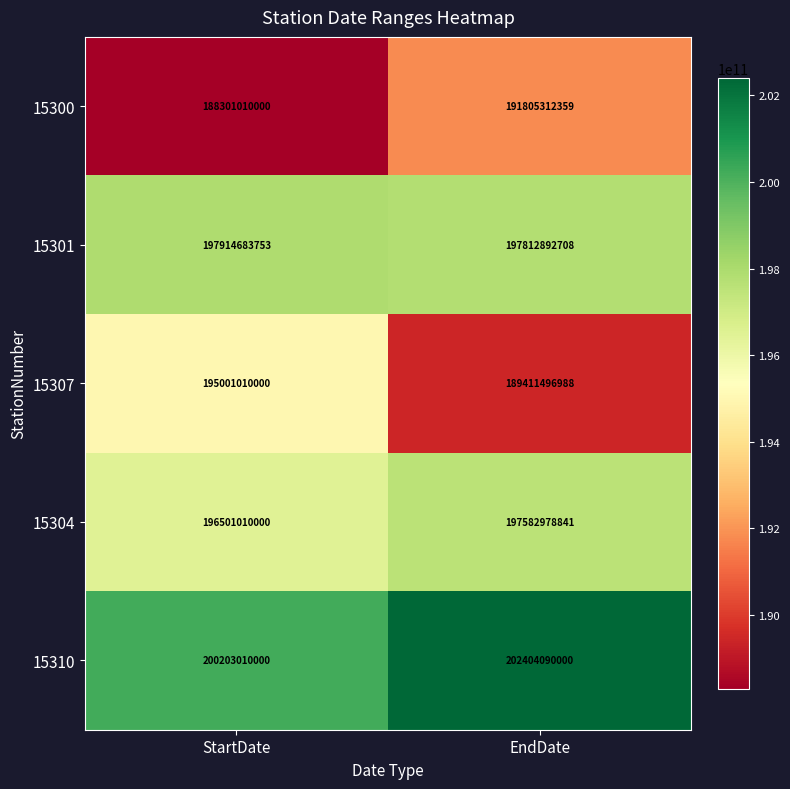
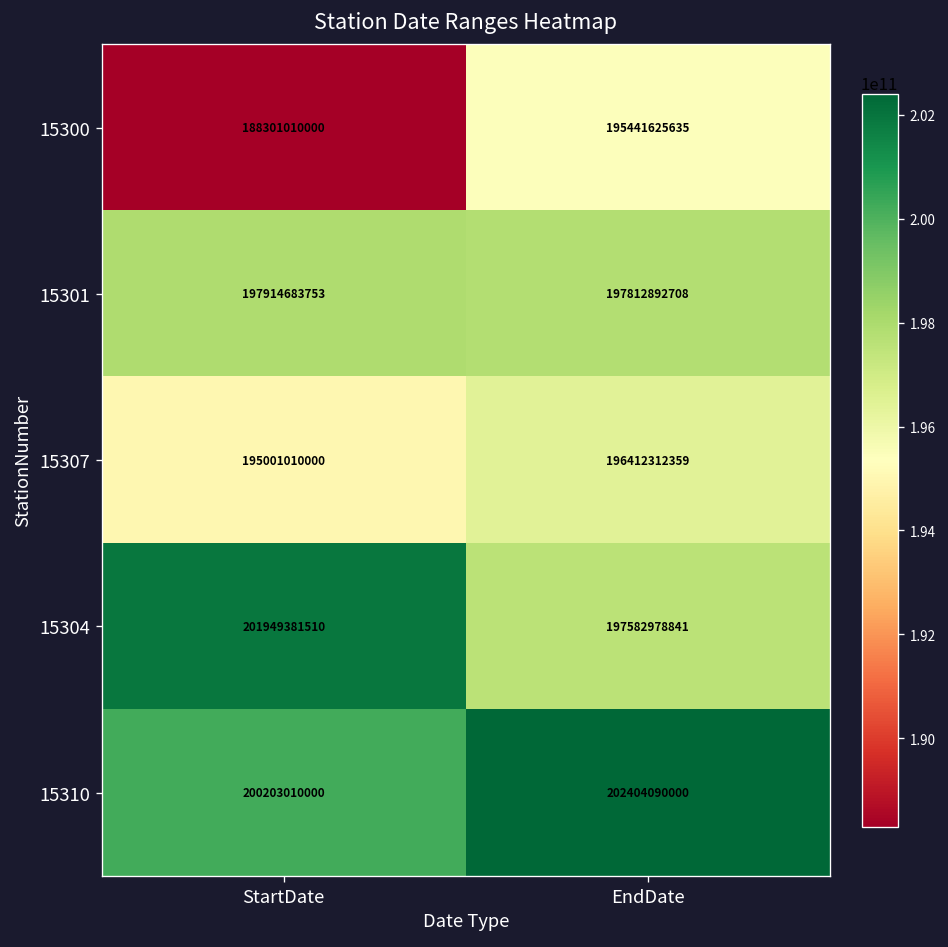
  {
    "15300": {
      "StartDate": 188301010000,
-     "EndDate": 191805312359
+     "EndDate": 195441625635
    },
    "15301": {
      "StartDate": 197914683753,
      "EndDate": 197812892708
    },
    "15307": {
      "StartDate": 195001010000,
-     "EndDate": 189411496988
+     "EndDate": 196412312359
    },
    "15304": {
-     "StartDate": 196501010000,
+     "StartDate": 201949381510,
      "EndDate": 197582978841
    },
    "15310": {
      "StartDate": 200203010000,
      "EndDate": 202404090000
    }
  }
